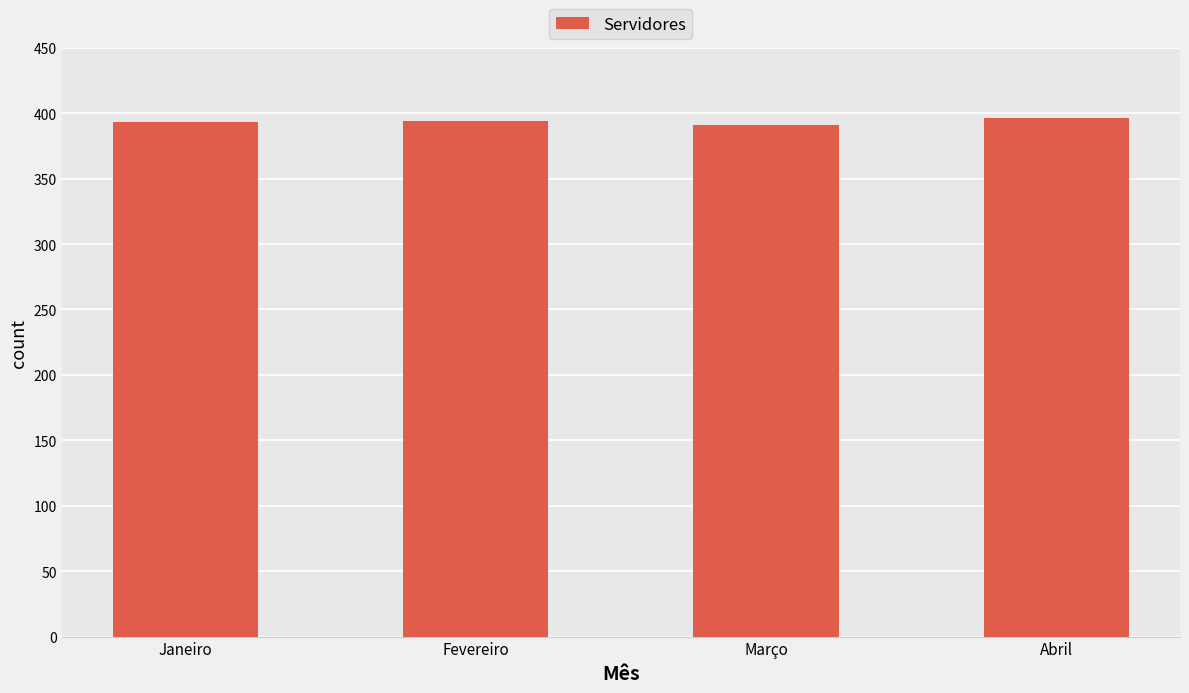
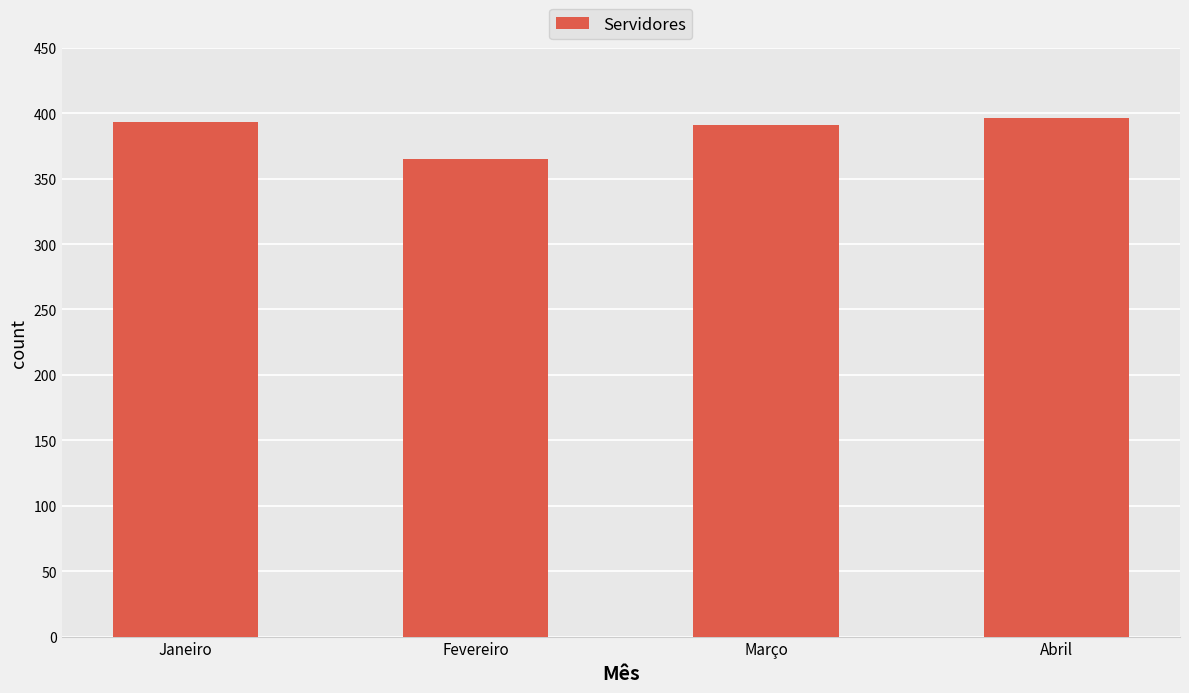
  {
    "Janeiro": 393,
-   "Fevereiro": 394,
+   "Fevereiro": 365,
    "Março": 391,
    "Abril": 396
  }
